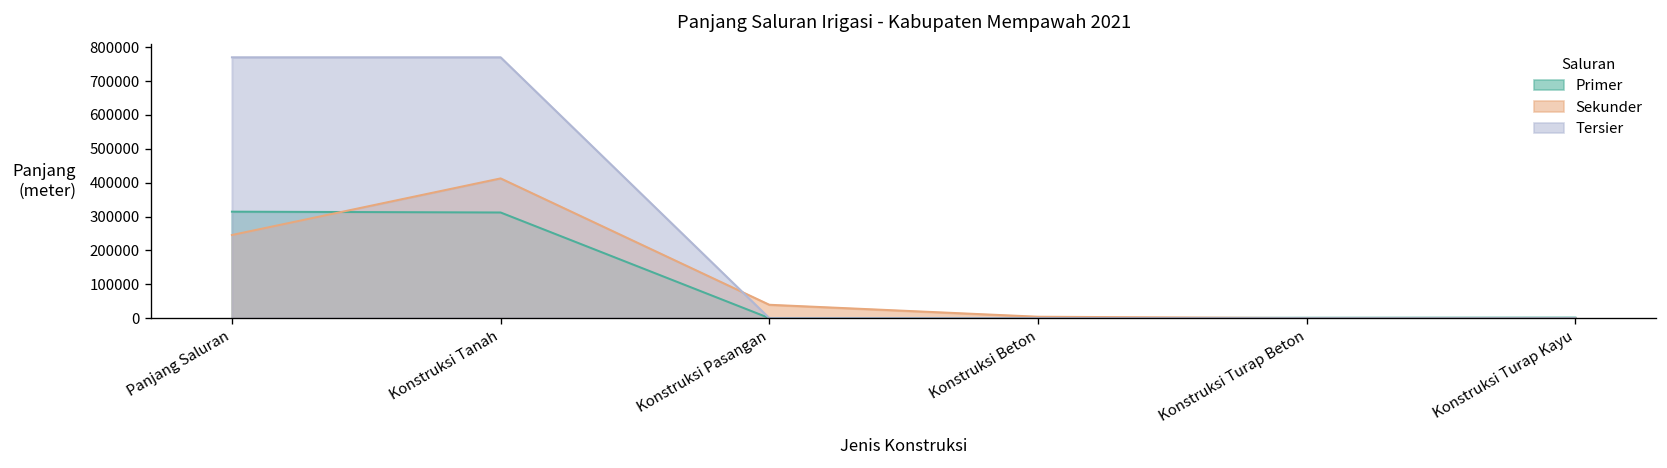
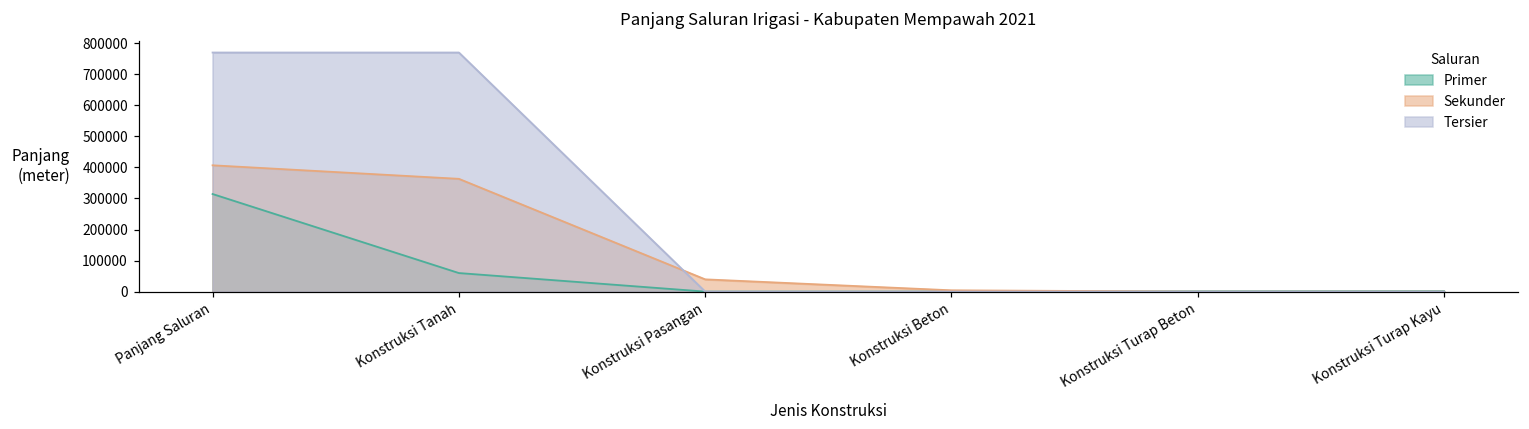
  {
    "Primer": {
      "Panjang Saluran": 310000,
-     "Konstruksi Tanah": 310000
+     "Konstruksi Tanah": 60000
    },
    "Sekunder": {
-     "Panjang Saluran": 250000,
-     "Konstruksi Tanah": 410000,
+     "Panjang Saluran": 410000,
+     "Konstruksi Tanah": 360000,
      "Konstruksi Pasangan": 40000
    },
    "Tersier": {
      "Panjang Saluran": 770000,
      "Konstruksi Tanah": 770000
    }
  }
